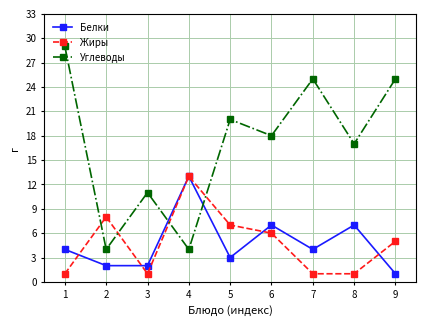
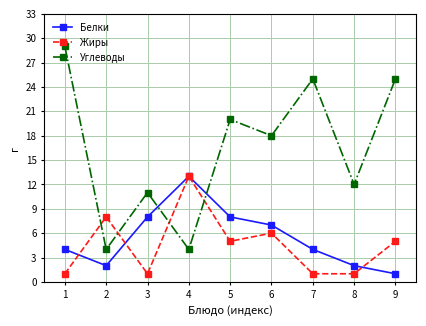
  {
    "Белки": {
      "1": 4,
      "2": 2,
-     "3": 2,
-     "5": 3,
+     "3": 8,
+     "5": 8,
      "6": 7,
      "7": 4,
-     "8": 7,
+     "8": 2,
      "9": 1
    },
    "Жиры": {
      "1": 1,
      "2": 8,
      "3": 1,
-     "5": 7,
+     "5": 5,
      "6": 6,
      "7": 1,
      "8": 1,
      "9": 5
    },
    "Углеводы": {
      "1": 29,
      "2": 4,
      "3": 11,
      "4": 4,
      "5": 20,
      "6": 18,
      "7": 25,
-     "8": 17,
+     "8": 12,
      "9": 25
    }
  }
